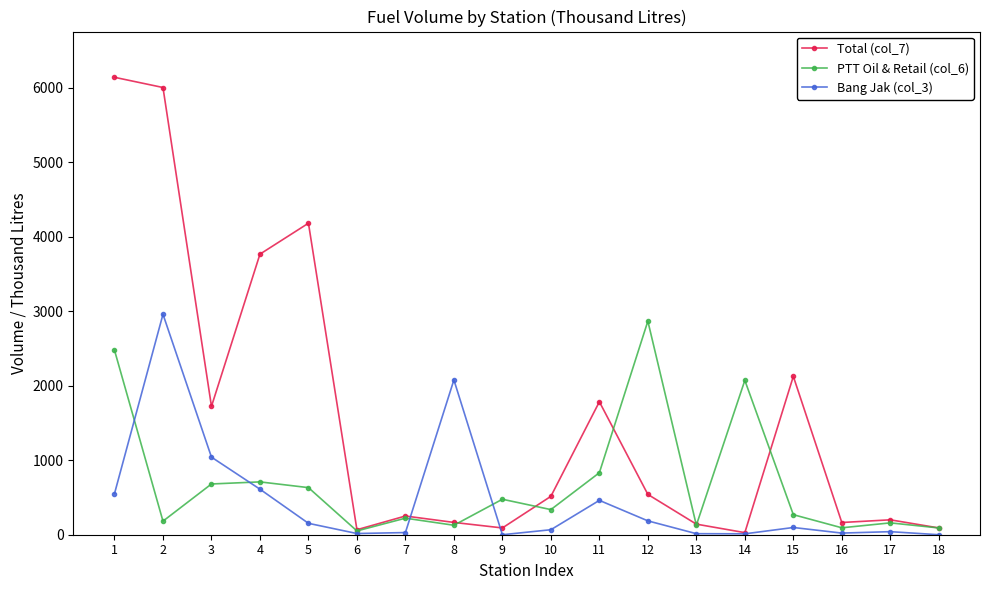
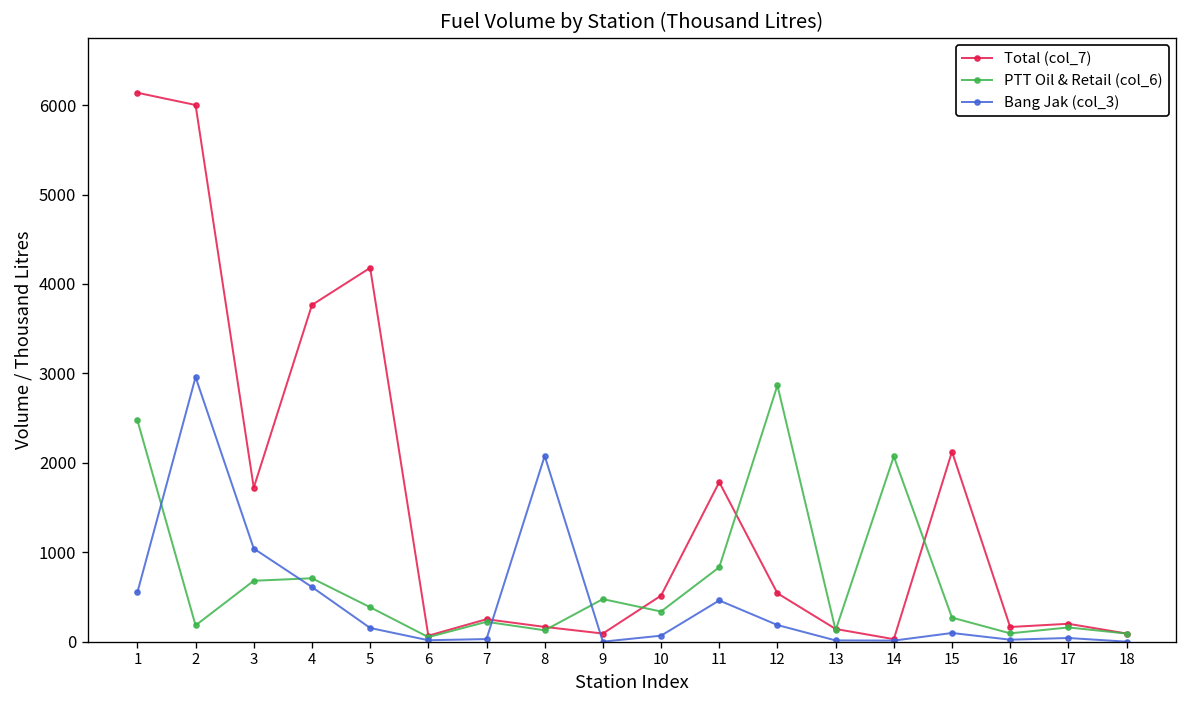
  {
    "Total (col_7)": {
      "1": 6100,
      "2": 6000,
      "3": 1700,
      "4": 3800,
      "5": 4200,
      "8": 200,
      "9": 100,
      "10": 500,
      "11": 1800,
      "12": 500,
      "15": 2100,
      "16": 200,
      "17": 200
    },
    "PTT Oil & Retail (col_6)": {
      "1": 2500,
      "2": 200,
      "3": 700,
      "4": 700,
-     "5": 600,
+     "5": 400,
      "8": 100,
      "9": 500,
      "10": 300,
      "11": 800,
      "12": 2900,
      "14": 2100,
      "15": 300,
      "16": 100,
      "17": 200
    },
    "Bang Jak (col_3)": {
      "1": 600,
      "2": 3000,
      "3": 1000,
      "4": 600,
      "5": 200,
      "6": 0,
      "7": 0,
      "8": 2100,
      "9": 0,
      "10": 100,
      "11": 500,
      "12": 200,
      "13": 0,
      "15": 100,
      "16": 0,
      "17": 0,
      "18": 0
    }
  }
